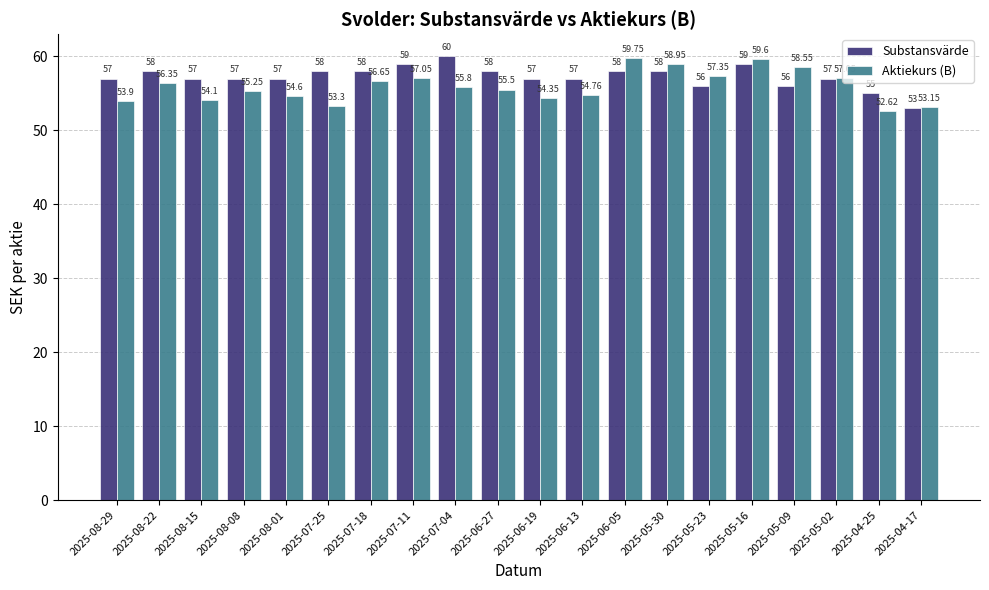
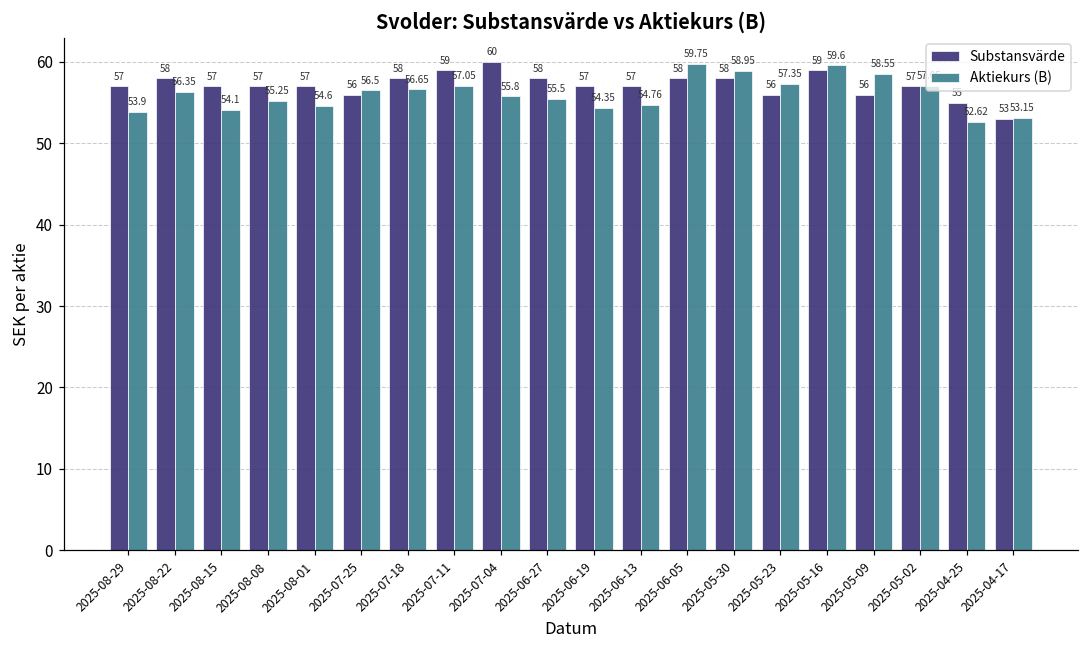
  {
    "Substansvärde": {
      "2025-08-29": 57,
      "2025-08-22": 58,
      "2025-08-15": 57,
      "2025-08-08": 57,
      "2025-08-01": 57,
-     "2025-07-25": 58,
+     "2025-07-25": 56,
      "2025-07-18": 58,
      "2025-07-11": 59,
      "2025-07-04": 60,
      "2025-06-27": 58,
      "2025-06-19": 57,
      "2025-06-13": 57,
      "2025-06-05": 58,
      "2025-05-30": 58,
      "2025-05-23": 56,
      "2025-05-16": 59,
      "2025-05-09": 56,
      "2025-05-02": 57,
      "2025-04-17": 53
    },
    "Aktiekurs (B)": {
      "2025-08-29": 53.9,
      "2025-08-22": 56.35,
      "2025-08-15": 54.1,
      "2025-08-08": 55.25,
      "2025-08-01": 54.6,
-     "2025-07-25": 53.3,
+     "2025-07-25": 56.5,
      "2025-07-18": 56.65,
      "2025-07-11": 57.05,
      "2025-07-04": 55.8,
      "2025-06-27": 55.5,
      "2025-06-19": 54.35,
      "2025-06-13": 54.76,
      "2025-06-05": 59.75,
      "2025-05-30": 58.95,
      "2025-05-23": 57.35,
      "2025-05-16": 59.6,
      "2025-05-09": 58.55,
      "2025-04-25": 52.62,
      "2025-04-17": 53.15
    }
  }
